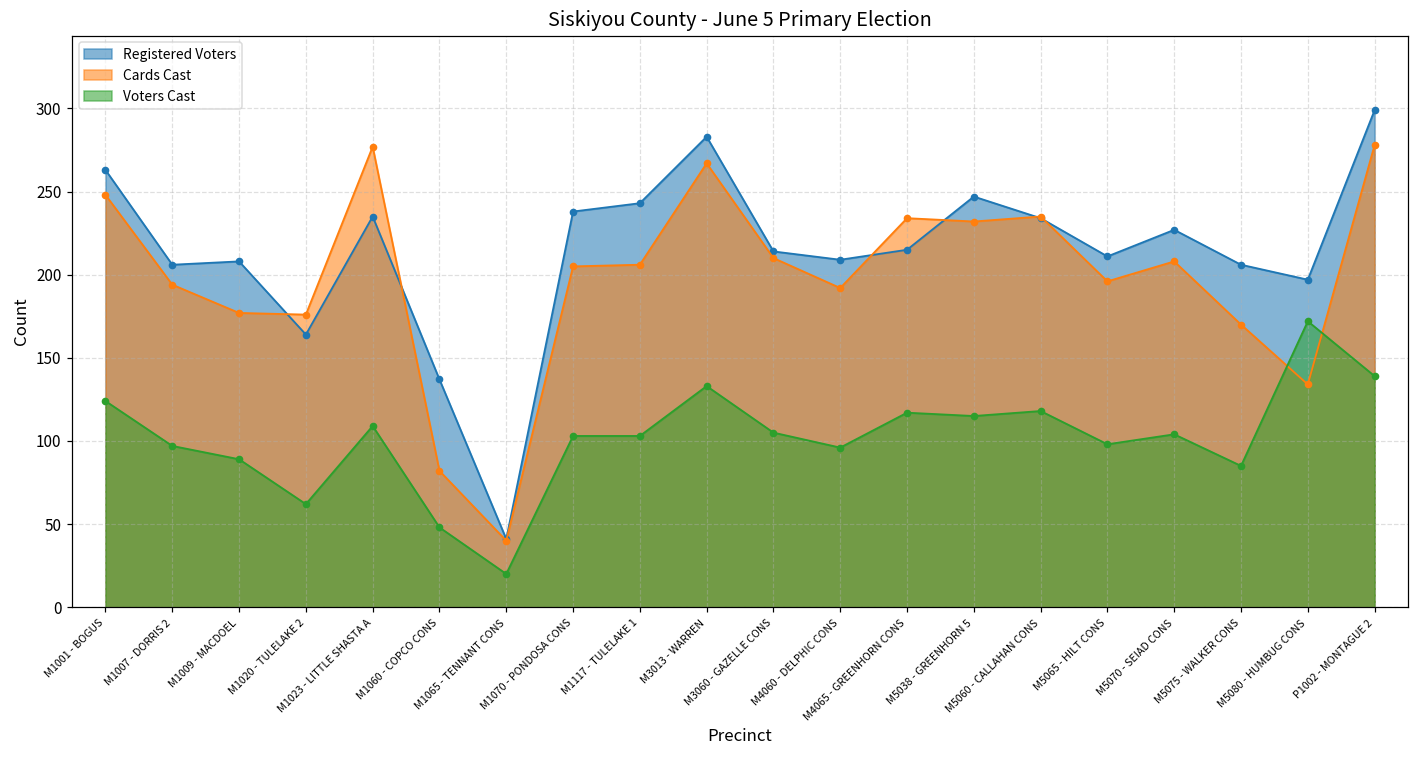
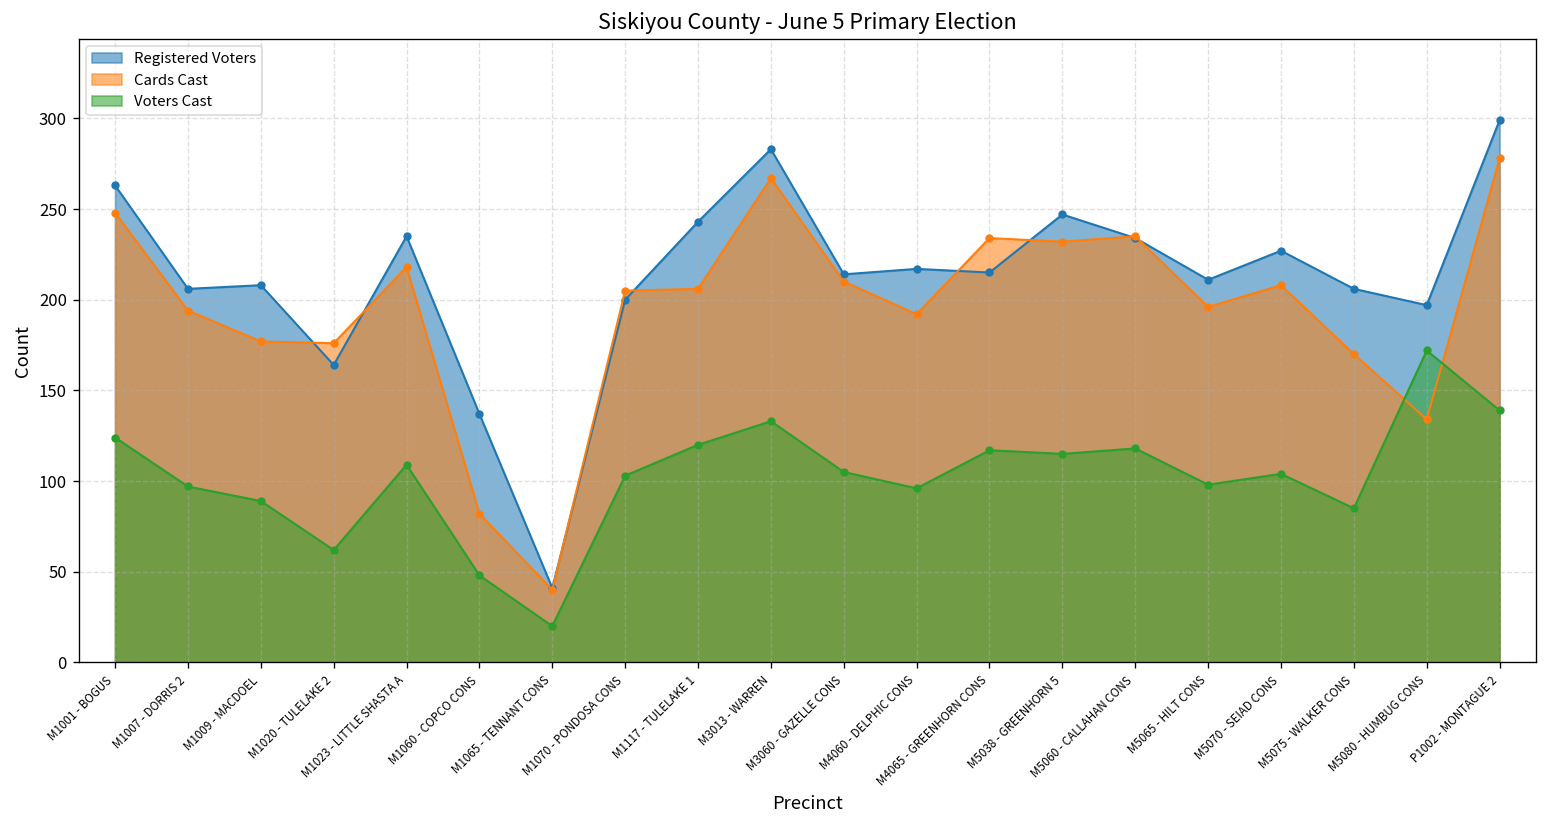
  {
    "Registered Voters": {
      "M1001 - BOGUS": 263,
      "M1007 - DORRIS 2": 206,
      "M1009 - MACDOEL": 208,
      "M1020 - TULELAKE 2": 164,
      "M1023 - LITTLE SHASTA A": 235,
      "M1060 - COPCO CONS": 137,
-     "M1070 - PONDOSA CONS": 238,
+     "M1070 - PONDOSA CONS": 200,
      "M1117 - TULELAKE 1": 243,
      "M3013 - WARREN": 283,
      "M3060 - GAZELLE CONS": 214,
-     "M4060 - DELPHIC CONS": 209,
+     "M4060 - DELPHIC CONS": 217,
      "M4065 - GREENHORN CONS": 215,
      "M5038 - GREENHORN 5": 247,
      "M5065 - HILT CONS": 211,
      "M5070 - SEIAD CONS": 227,
      "M5075 - WALKER CONS": 206,
      "M5080 - HUMBUG CONS": 197,
      "P1002 - MONTAGUE 2": 299
    },
    "Cards Cast": {
      "M1001 - BOGUS": 248,
      "M1007 - DORRIS 2": 194,
      "M1009 - MACDOEL": 177,
      "M1020 - TULELAKE 2": 176,
-     "M1023 - LITTLE SHASTA A": 277,
+     "M1023 - LITTLE SHASTA A": 218,
      "M1060 - COPCO CONS": 82,
      "M1070 - PONDOSA CONS": 205,
      "M1117 - TULELAKE 1": 206,
      "M3013 - WARREN": 267,
      "M3060 - GAZELLE CONS": 210,
      "M4060 - DELPHIC CONS": 192,
      "M4065 - GREENHORN CONS": 234,
      "M5038 - GREENHORN 5": 232,
      "M5065 - HILT CONS": 196,
      "M5070 - SEIAD CONS": 208,
      "M5075 - WALKER CONS": 170,
      "M5080 - HUMBUG CONS": 134,
      "P1002 - MONTAGUE 2": 278
    },
    "Voters Cast": {
      "M1001 - BOGUS": 124,
      "M1007 - DORRIS 2": 97,
      "M1009 - MACDOEL": 89,
      "M1020 - TULELAKE 2": 62,
      "M1023 - LITTLE SHASTA A": 109,
      "M1060 - COPCO CONS": 48,
      "M1065 - TENNANT CONS": 20,
      "M1070 - PONDOSA CONS": 103,
-     "M1117 - TULELAKE 1": 103,
+     "M1117 - TULELAKE 1": 120,
      "M3013 - WARREN": 133,
      "M3060 - GAZELLE CONS": 105,
      "M4060 - DELPHIC CONS": 96,
      "M4065 - GREENHORN CONS": 117,
      "M5038 - GREENHORN 5": 115,
      "M5060 - CALLAHAN CONS": 118,
      "M5065 - HILT CONS": 98,
      "M5070 - SEIAD CONS": 104,
      "M5075 - WALKER CONS": 85,
      "M5080 - HUMBUG CONS": 172,
      "P1002 - MONTAGUE 2": 139
    }
  }
